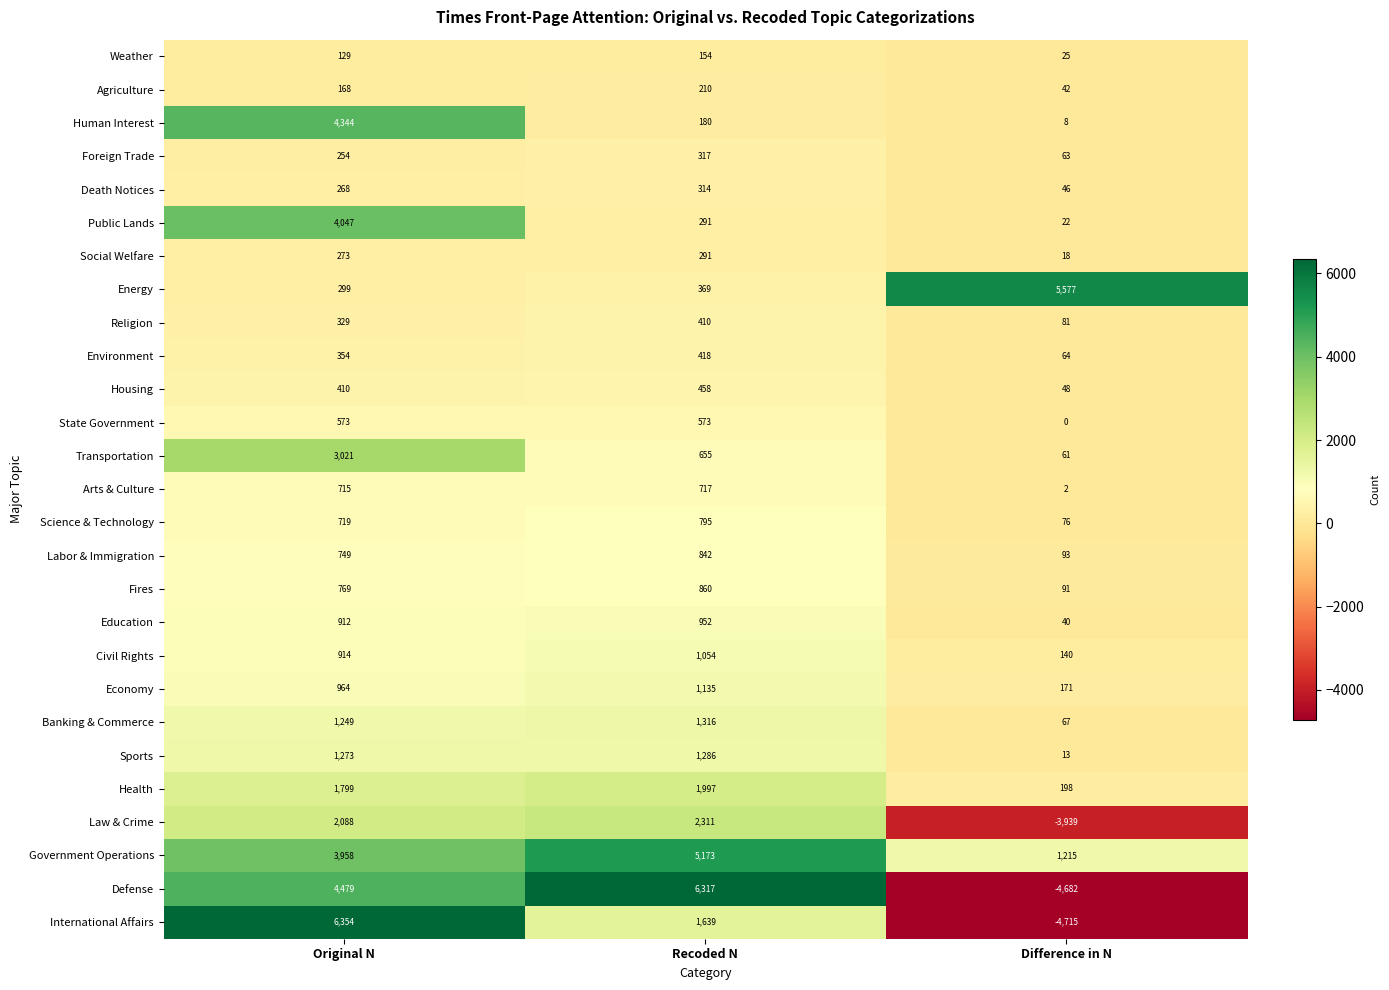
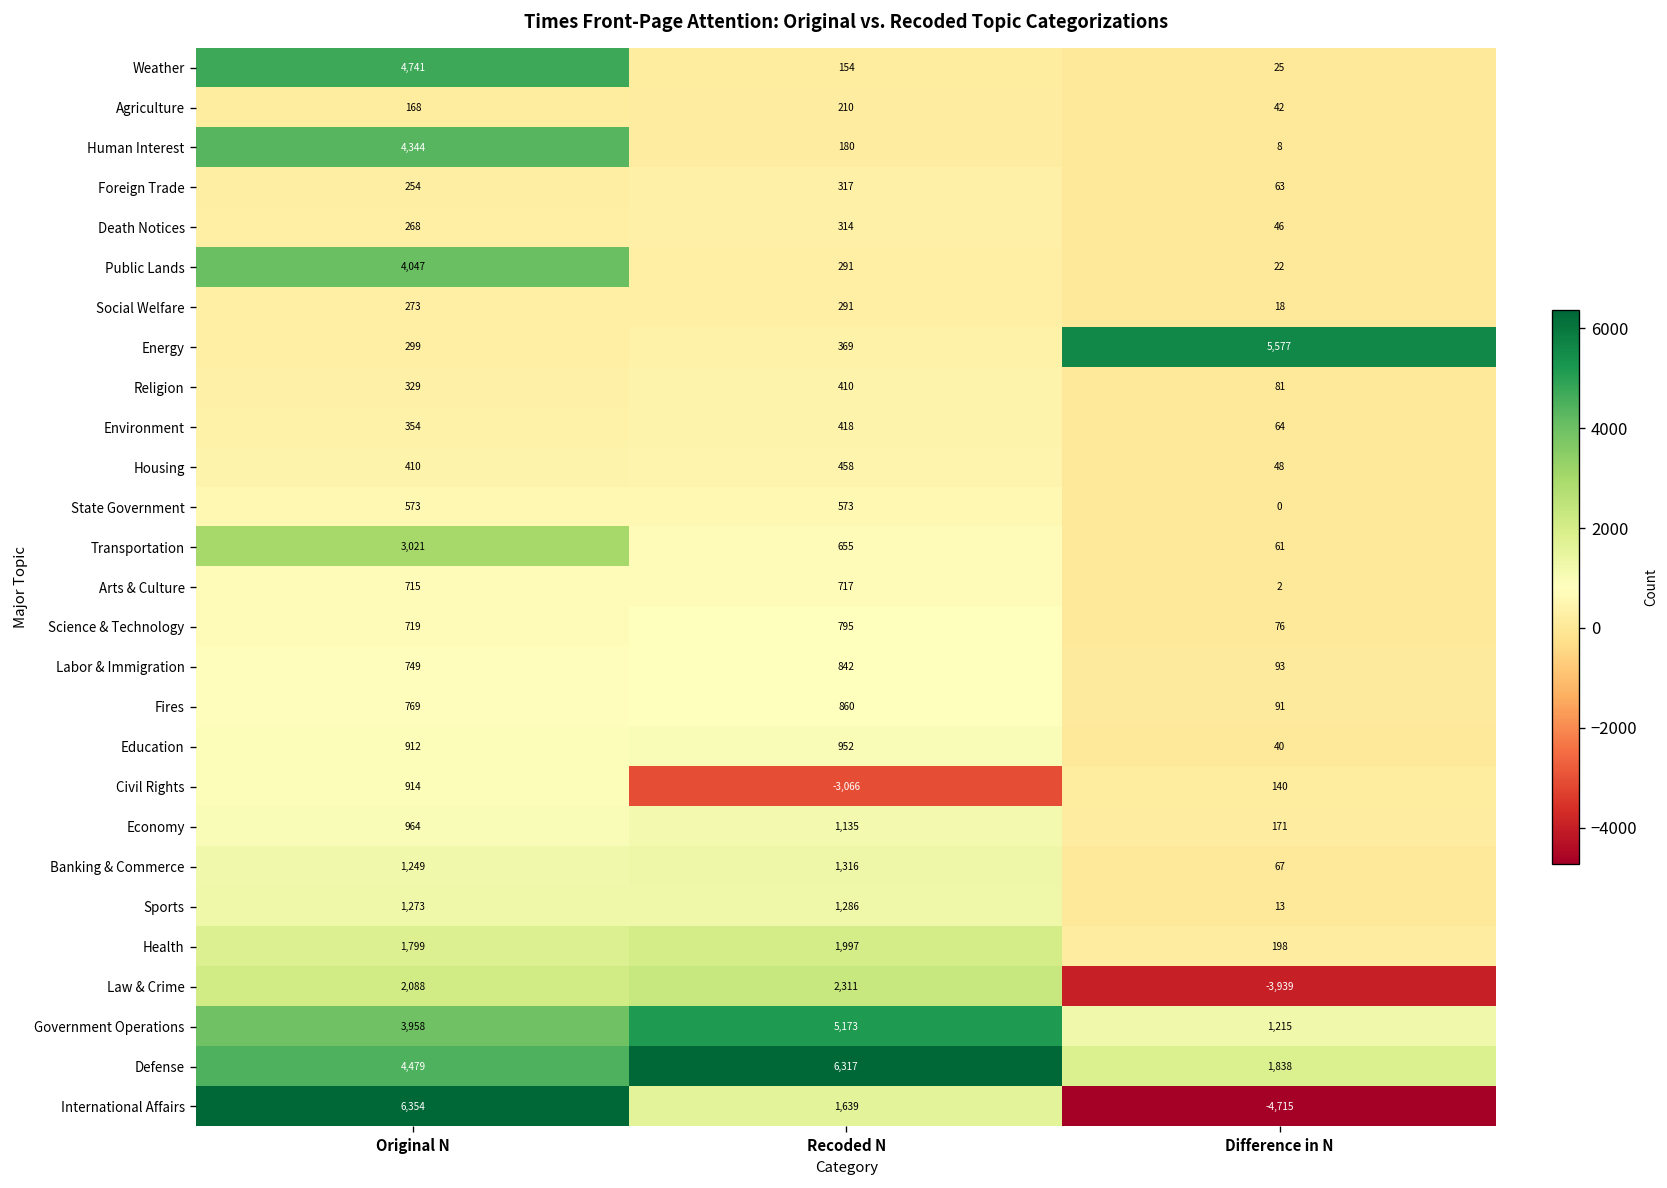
  {
    "Weather": {
-     "Original N": "129",
+     "Original N": "4,741",
      "Recoded N": "154",
      "Difference in N": "25"
    },
    "Agriculture": {
      "Original N": "168",
      "Recoded N": "210",
      "Difference in N": "42"
    },
    "Human Interest": {
      "Original N": "4,344",
      "Recoded N": "180",
      "Difference in N": "8"
    },
    "Foreign Trade": {
      "Original N": "254",
      "Recoded N": "317",
      "Difference in N": "63"
    },
    "Death Notices": {
      "Original N": "268",
      "Recoded N": "314",
      "Difference in N": "46"
    },
    "Public Lands": {
      "Original N": "4,047",
      "Recoded N": "291",
      "Difference in N": "22"
    },
    "Social Welfare": {
      "Original N": "273",
      "Recoded N": "291",
      "Difference in N": "18"
    },
    "Energy": {
      "Original N": "299",
      "Recoded N": "369",
      "Difference in N": "5,577"
    },
    "Religion": {
      "Original N": "329",
      "Recoded N": "410",
      "Difference in N": "81"
    },
    "Environment": {
      "Original N": "354",
      "Recoded N": "418",
      "Difference in N": "64"
    },
    "Housing": {
      "Original N": "410",
      "Recoded N": "458",
      "Difference in N": "48"
    },
    "State Government": {
      "Original N": "573",
      "Recoded N": "573",
      "Difference in N": "0"
    },
    "Transportation": {
      "Original N": "3,021",
      "Recoded N": "655",
      "Difference in N": "61"
    },
    "Arts & Culture": {
      "Original N": "715",
      "Recoded N": "717",
      "Difference in N": "2"
    },
    "Science & Technology": {
      "Original N": "719",
      "Recoded N": "795",
      "Difference in N": "76"
    },
    "Labor & Immigration": {
      "Original N": "749",
      "Recoded N": "842",
      "Difference in N": "93"
    },
    "Fires": {
      "Original N": "769",
      "Recoded N": "860",
      "Difference in N": "91"
    },
    "Education": {
      "Original N": "912",
      "Recoded N": "952",
      "Difference in N": "40"
    },
    "Civil Rights": {
      "Original N": "914",
-     "Recoded N": "1,054",
+     "Recoded N": "-3,066",
      "Difference in N": "140"
    },
    "Economy": {
      "Original N": "964",
      "Recoded N": "1,135",
      "Difference in N": "171"
    },
    "Banking & Commerce": {
      "Original N": "1,249",
      "Recoded N": "1,316",
      "Difference in N": "67"
    },
    "Sports": {
      "Original N": "1,273",
      "Recoded N": "1,286",
      "Difference in N": "13"
    },
    "Health": {
      "Original N": "1,799",
      "Recoded N": "1,997",
      "Difference in N": "198"
    },
    "Law & Crime": {
      "Original N": "2,088",
      "Recoded N": "2,311",
      "Difference in N": "-3,939"
    },
    "Government Operations": {
      "Original N": "3,958",
      "Recoded N": "5,173",
      "Difference in N": "1,215"
    },
    "Defense": {
      "Original N": "4,479",
      "Recoded N": "6,317",
-     "Difference in N": "-4,682"
+     "Difference in N": "1,838"
    },
    "International Affairs": {
      "Original N": "6,354",
      "Recoded N": "1,639",
      "Difference in N": "-4,715"
    }
  }
